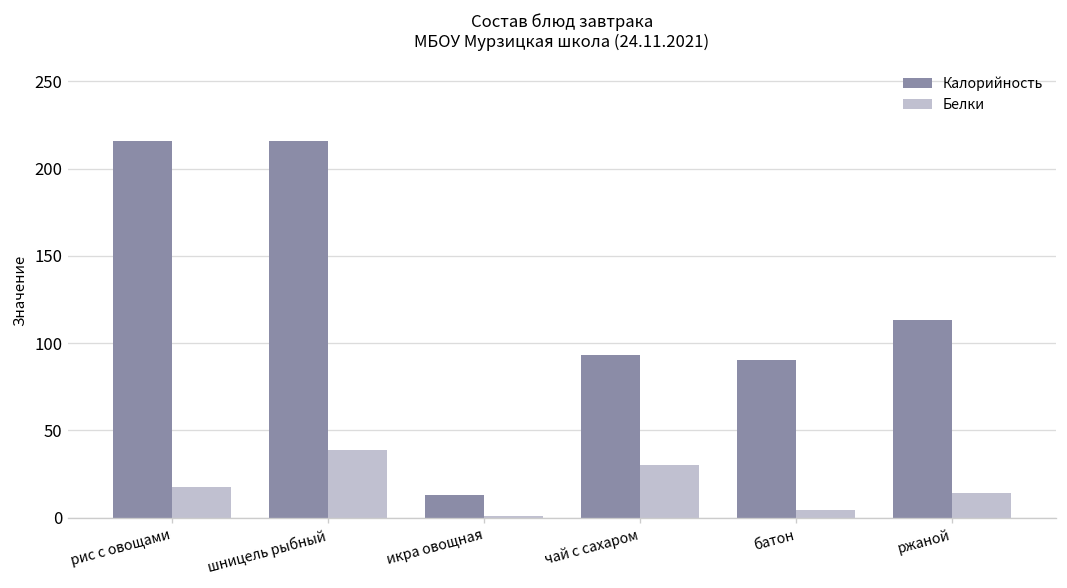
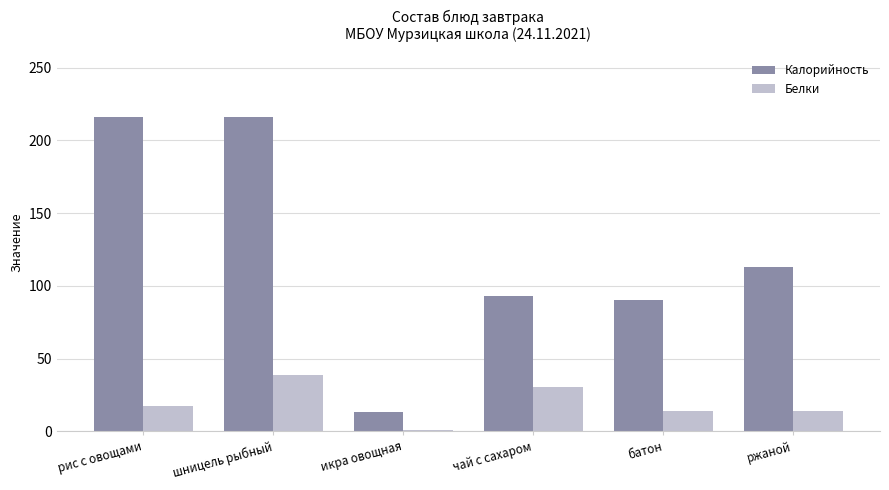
  {
    "Калорийность": {
      "рис с овощами": 216,
      "шницель рыбный": 216,
      "икра овощная": 13,
      "чай с сахаром": 93,
      "батон": 90,
      "ржаной": 113
    },
    "Белки": {
      "рис с овощами": 18,
      "шницель рыбный": 39,
      "чай с сахаром": 30,
-     "батон": 4,
+     "батон": 14,
      "ржаной": 14
    }
  }
